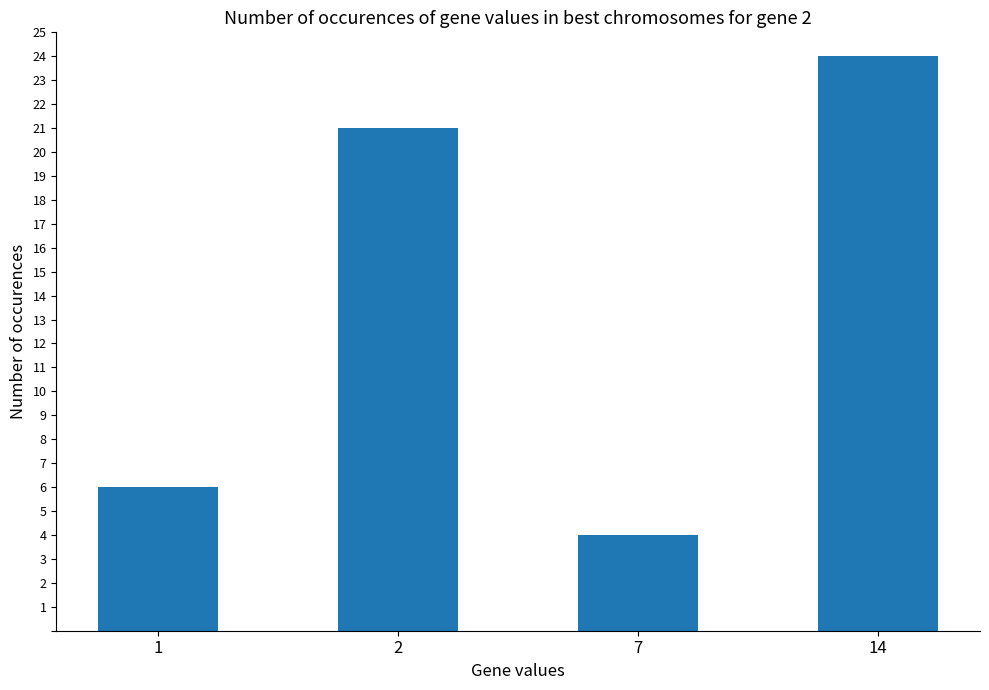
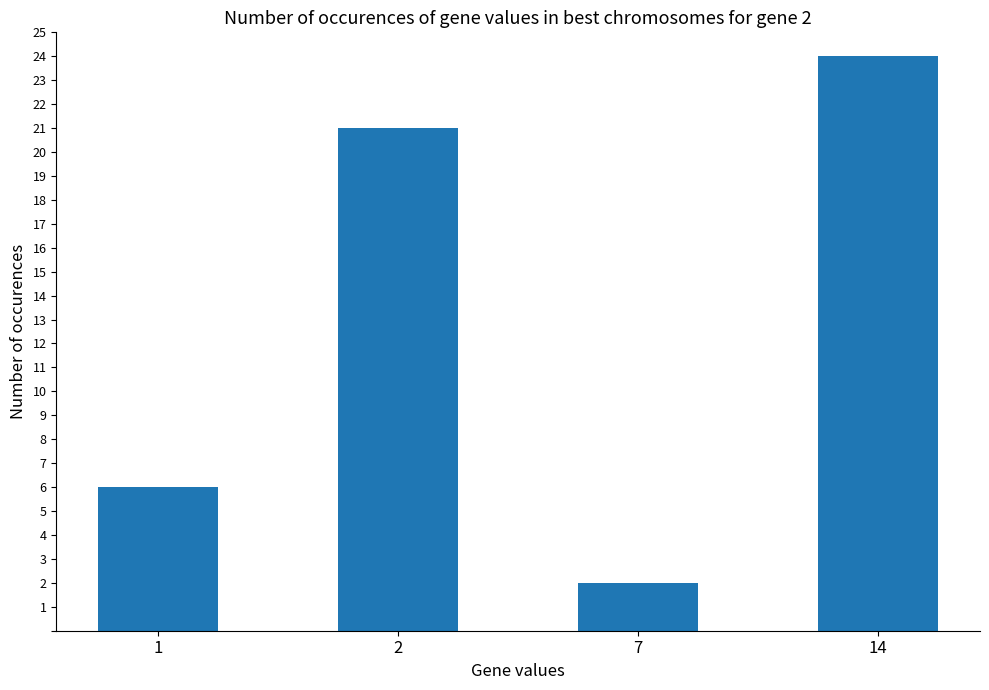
  {
    "1": 6,
    "2": 21,
-   "7": 4,
+   "7": 2,
    "14": 24
  }
